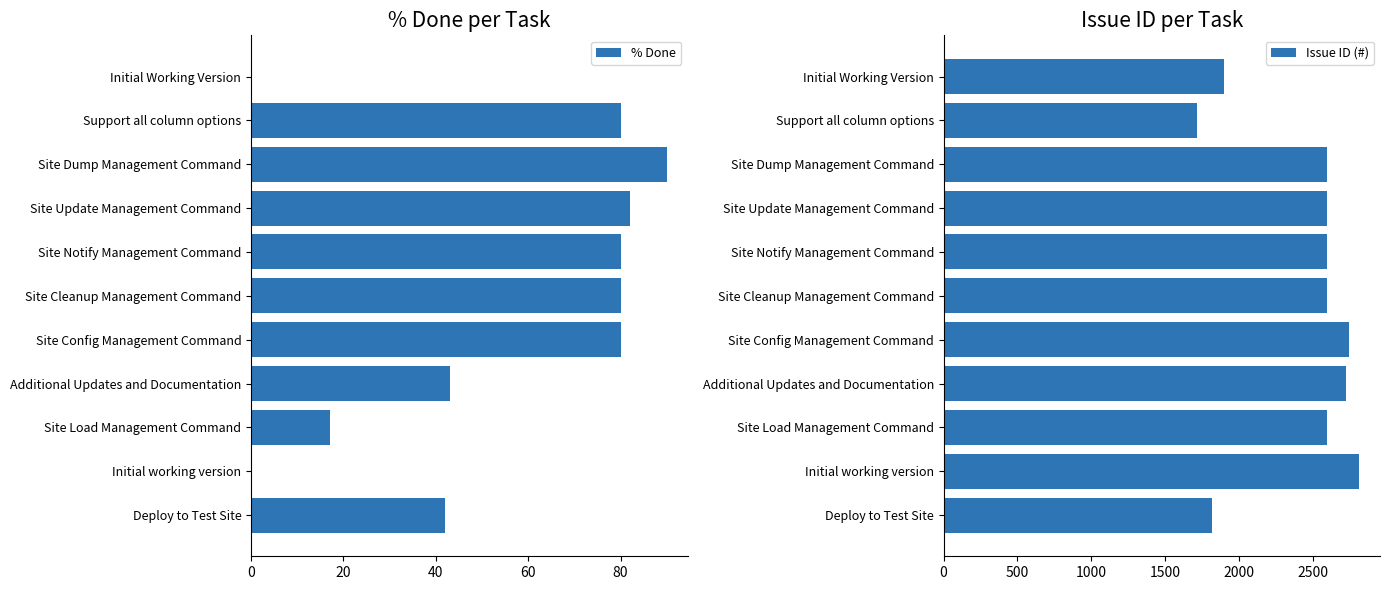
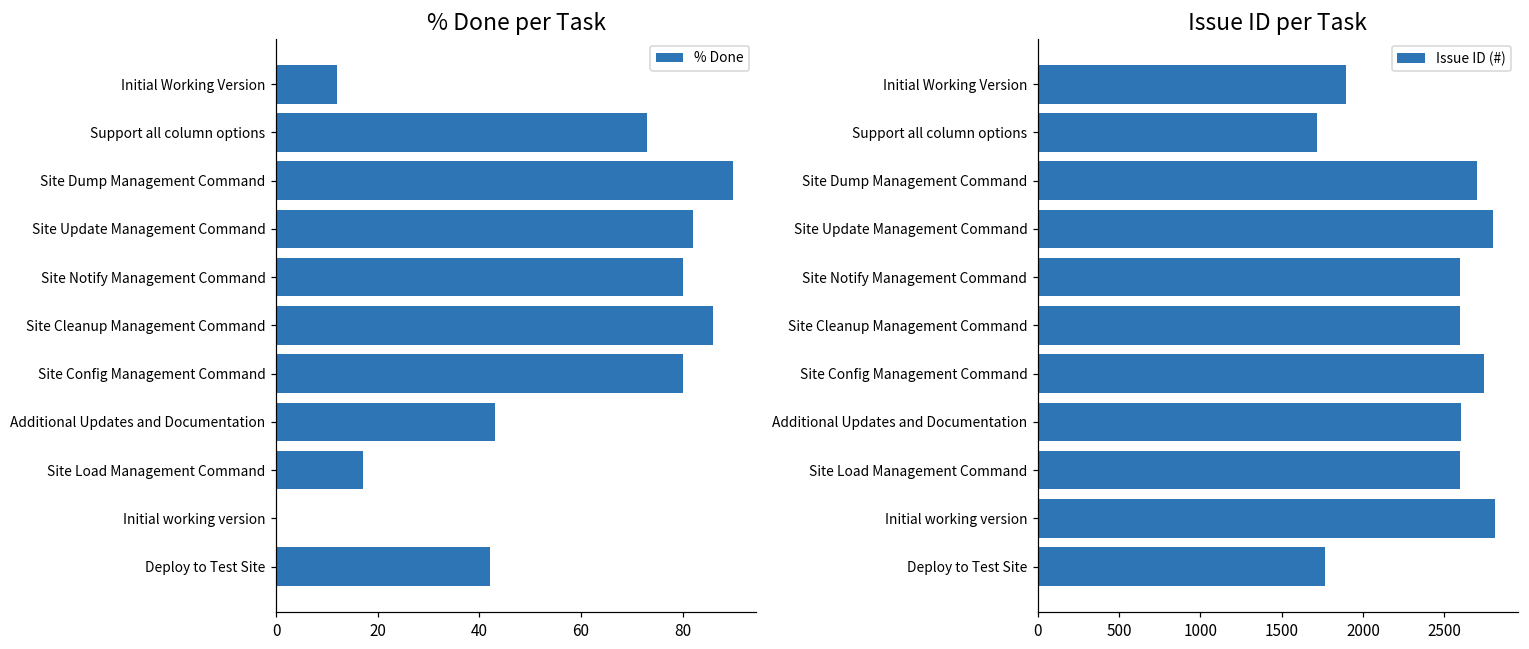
  {
    "% Done per Task": {
-     "Initial Working Version": 0,
-     "Support all column options": 80,
+     "Initial Working Version": 12,
+     "Support all column options": 73,
      "Site Dump Management Command": 90,
      "Site Update Management Command": 82,
      "Site Notify Management Command": 80,
-     "Site Cleanup Management Command": 80,
+     "Site Cleanup Management Command": 86,
      "Site Config Management Command": 80,
      "Additional Updates and Documentation": 43,
      "Site Load Management Command": 17,
      "Initial working version": 0,
      "Deploy to Test Site": 42
    },
    "Issue ID per Task": {
      "Initial Working Version": 1900,
      "Support all column options": 1720,
-     "Site Dump Management Command": 2600,
-     "Site Update Management Command": 2600,
+     "Site Dump Management Command": 2700,
+     "Site Update Management Command": 2800,
      "Site Notify Management Command": 2600,
      "Site Cleanup Management Command": 2600,
      "Site Config Management Command": 2750,
-     "Additional Updates and Documentation": 2730,
+     "Additional Updates and Documentation": 2610,
      "Site Load Management Command": 2600,
      "Initial working version": 2810,
-     "Deploy to Test Site": 1820
+     "Deploy to Test Site": 1770
    }
  }
